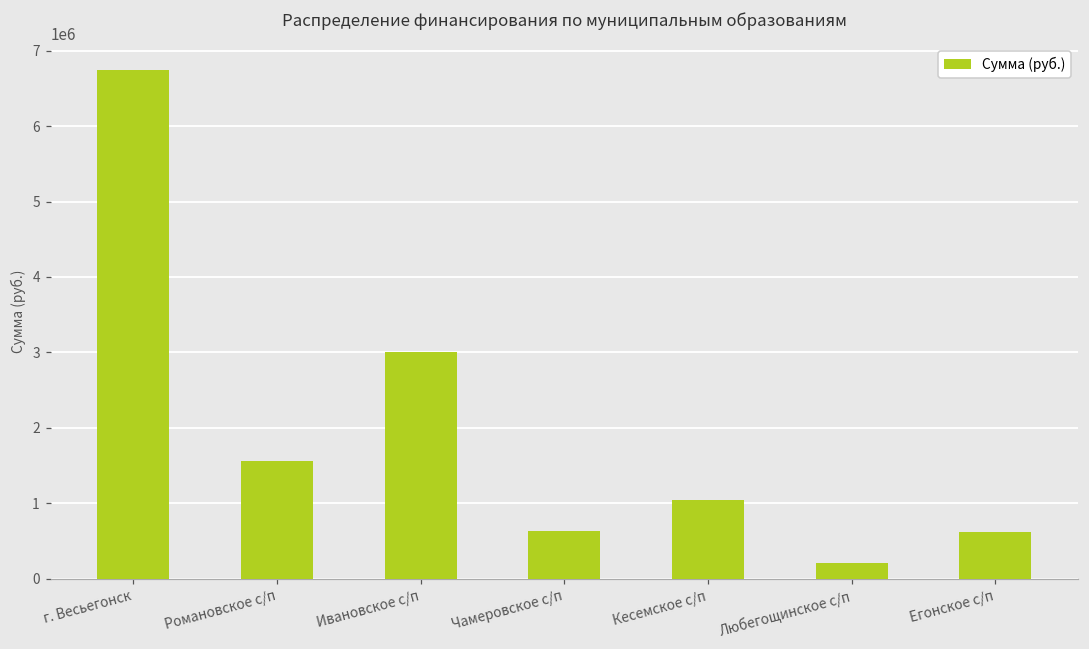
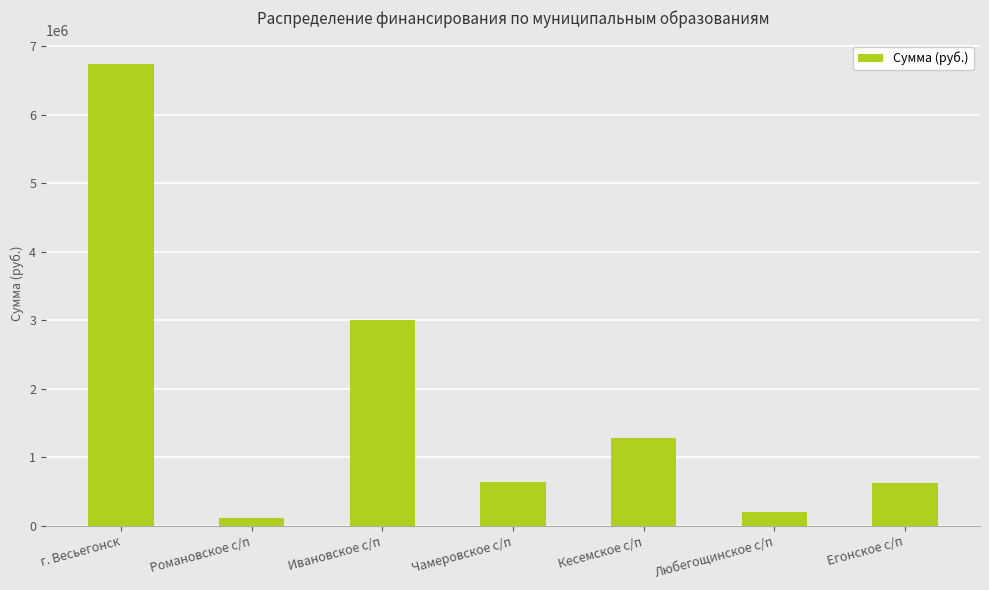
  {
    "г. Весьегонск": 6700000,
-   "Романовское с/п": 1600000,
+   "Романовское с/п": 100000,
    "Ивановское с/п": 3000000,
    "Чамеровское с/п": 600000,
-   "Кесемское с/п": 1000000,
+   "Кесемское с/п": 1300000,
    "Любегощинское с/п": 200000,
    "Егонское с/п": 600000
  }
